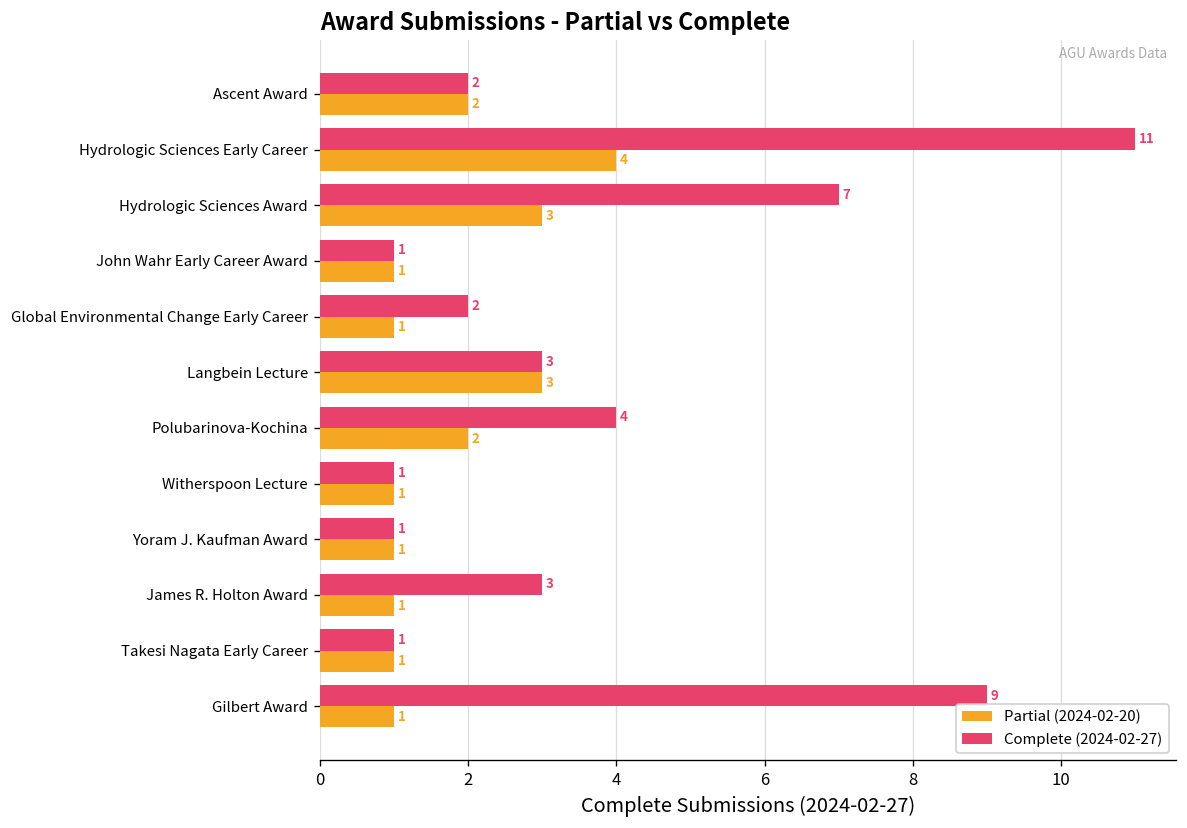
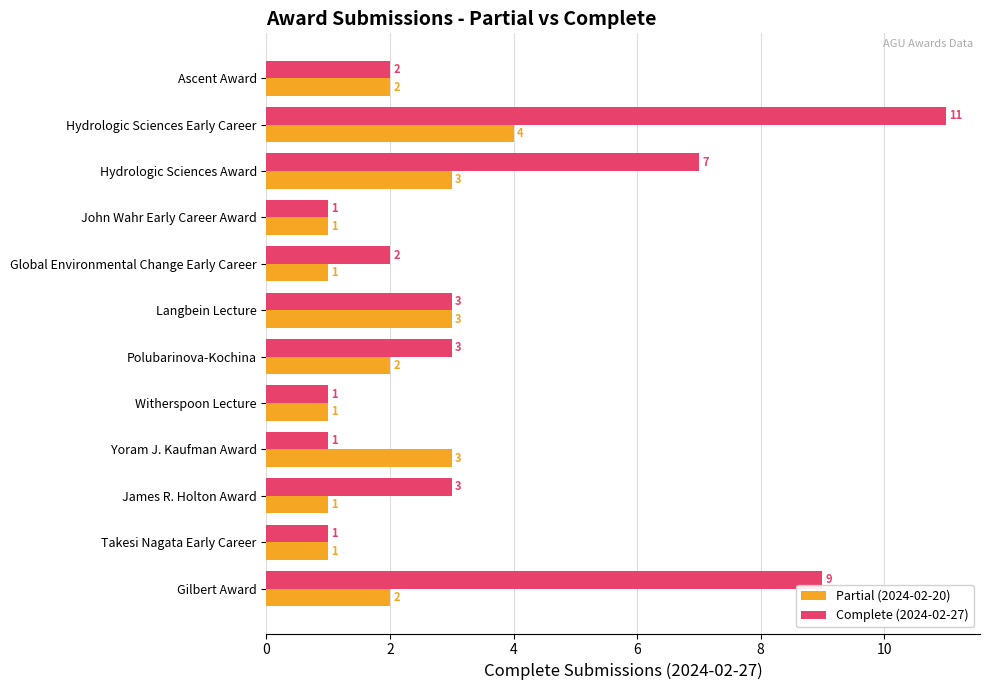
  {
    "Partial (2024-02-20)": {
      "Ascent Award": 2,
      "Hydrologic Sciences Early Career": 4,
      "Hydrologic Sciences Award": 3,
      "John Wahr Early Career Award": 1,
      "Global Environmental Change Early Career": 1,
      "Langbein Lecture": 3,
      "Polubarinova-Kochina": 2,
      "Witherspoon Lecture": 1,
-     "Yoram J. Kaufman Award": 1,
+     "Yoram J. Kaufman Award": 3,
      "James R. Holton Award": 1,
      "Takesi Nagata Early Career": 1,
-     "Gilbert Award": 1
+     "Gilbert Award": 2
    },
    "Complete (2024-02-27)": {
      "Ascent Award": 2,
      "Hydrologic Sciences Early Career": 11,
      "Hydrologic Sciences Award": 7,
      "John Wahr Early Career Award": 1,
      "Global Environmental Change Early Career": 2,
      "Langbein Lecture": 3,
-     "Polubarinova-Kochina": 4,
+     "Polubarinova-Kochina": 3,
      "Witherspoon Lecture": 1,
      "Yoram J. Kaufman Award": 1,
      "James R. Holton Award": 3,
      "Takesi Nagata Early Career": 1
    }
  }
